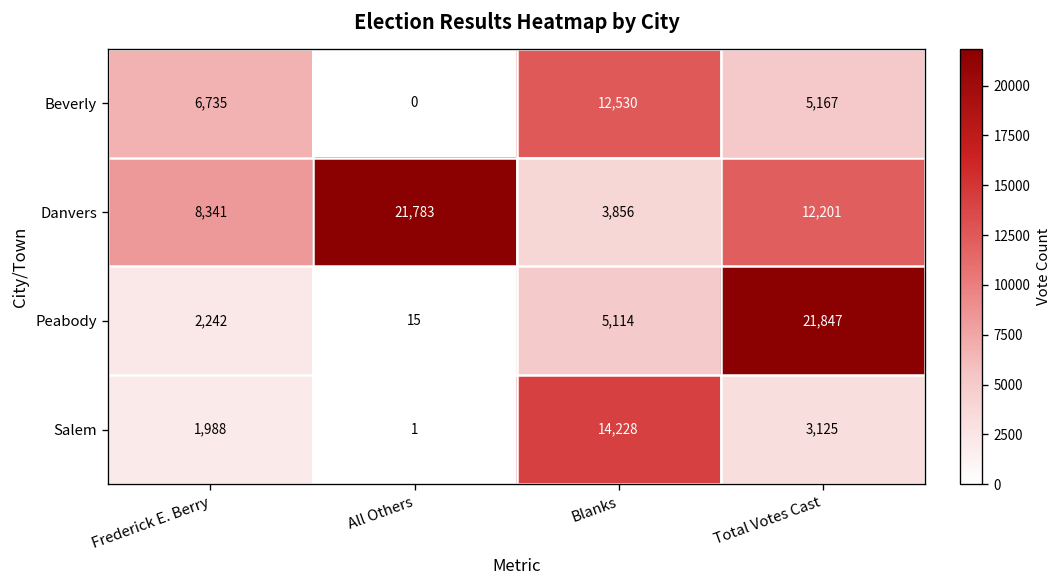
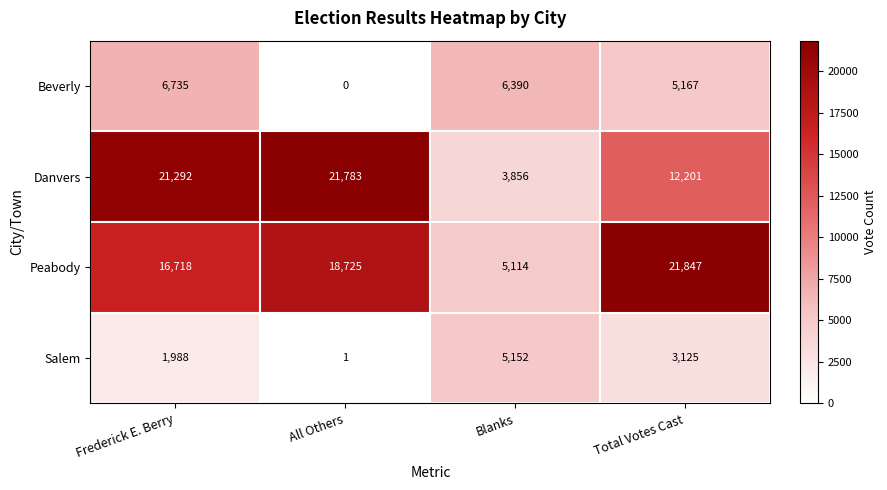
  {
    "Beverly": {
      "Frederick E. Berry": "6,735",
      "All Others": "0",
-     "Blanks": "12,530",
+     "Blanks": "6,390",
      "Total Votes Cast": "5,167"
    },
    "Danvers": {
-     "Frederick E. Berry": "8,341",
+     "Frederick E. Berry": "21,292",
      "All Others": "21,783",
      "Blanks": "3,856",
      "Total Votes Cast": "12,201"
    },
    "Peabody": {
-     "Frederick E. Berry": "2,242",
-     "All Others": "15",
+     "Frederick E. Berry": "16,718",
+     "All Others": "18,725",
      "Blanks": "5,114",
      "Total Votes Cast": "21,847"
    },
    "Salem": {
      "Frederick E. Berry": "1,988",
      "All Others": "1",
-     "Blanks": "14,228",
+     "Blanks": "5,152",
      "Total Votes Cast": "3,125"
    }
  }
